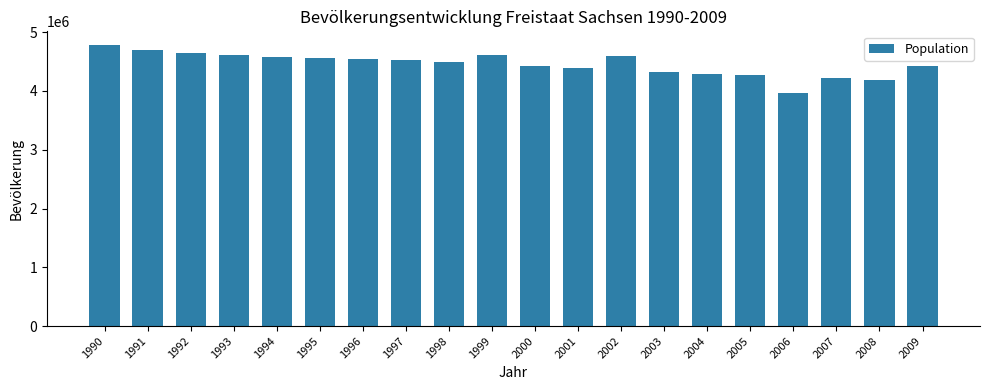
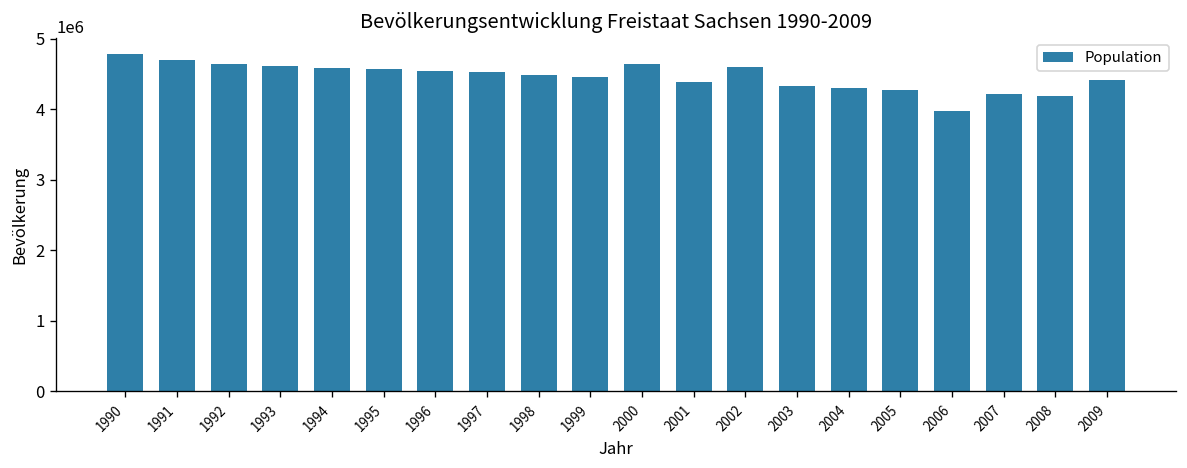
  {
    "1990": 4800000,
    "1991": 4700000,
    "1992": 4600000,
    "1993": 4600000,
    "1994": 4600000,
    "1995": 4600000,
    "1996": 4500000,
    "1997": 4500000,
    "1998": 4500000,
-   "1999": 4600000,
-   "2000": 4400000,
+   "1999": 4500000,
+   "2000": 4600000,
    "2001": 4400000,
    "2002": 4600000,
    "2003": 4300000,
    "2004": 4300000,
    "2005": 4300000,
    "2006": 4000000,
    "2007": 4200000,
    "2008": 4200000,
    "2009": 4400000
  }
